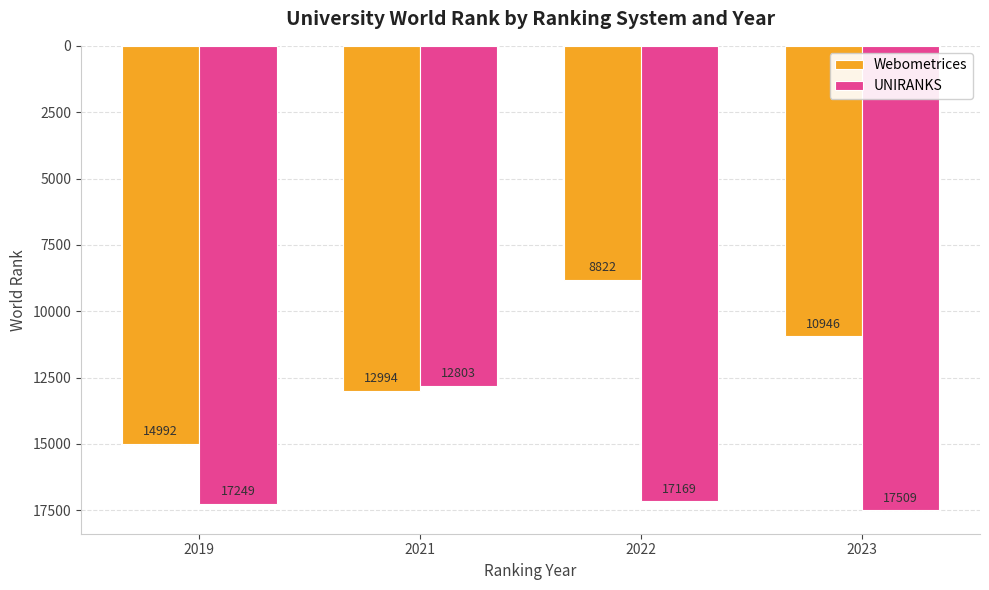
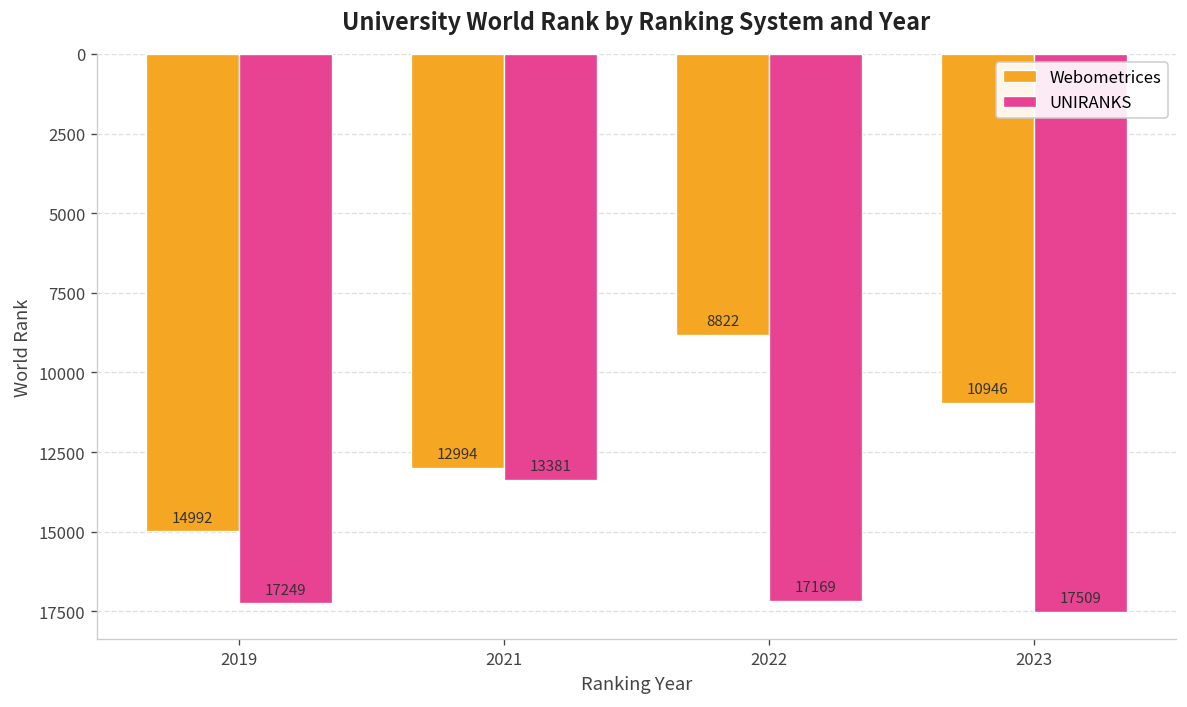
  {
    "Webometrices": {
      "2019": 14992,
      "2021": 12994,
      "2022": 8822,
      "2023": 10946
    },
    "UNIRANKS": {
      "2019": 17249,
-     "2021": 12803,
+     "2021": 13381,
      "2022": 17169,
      "2023": 17509
    }
  }
